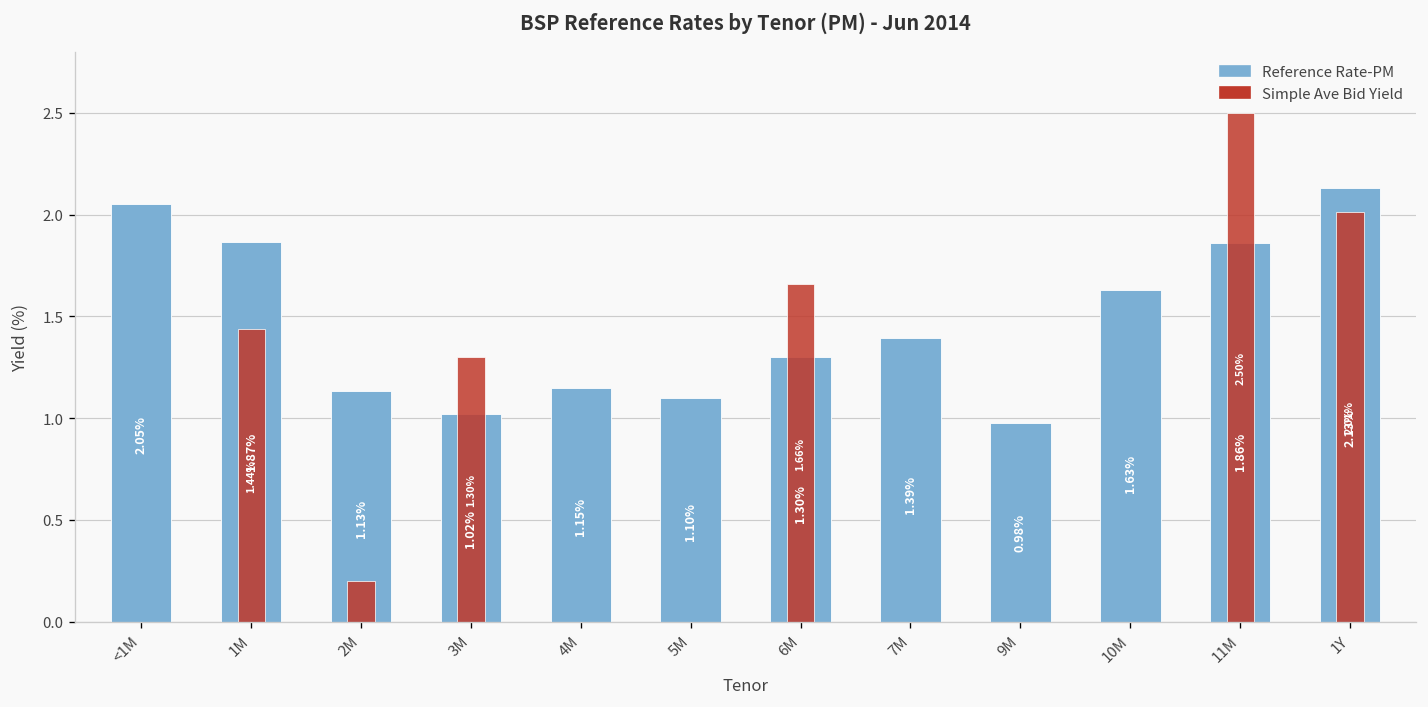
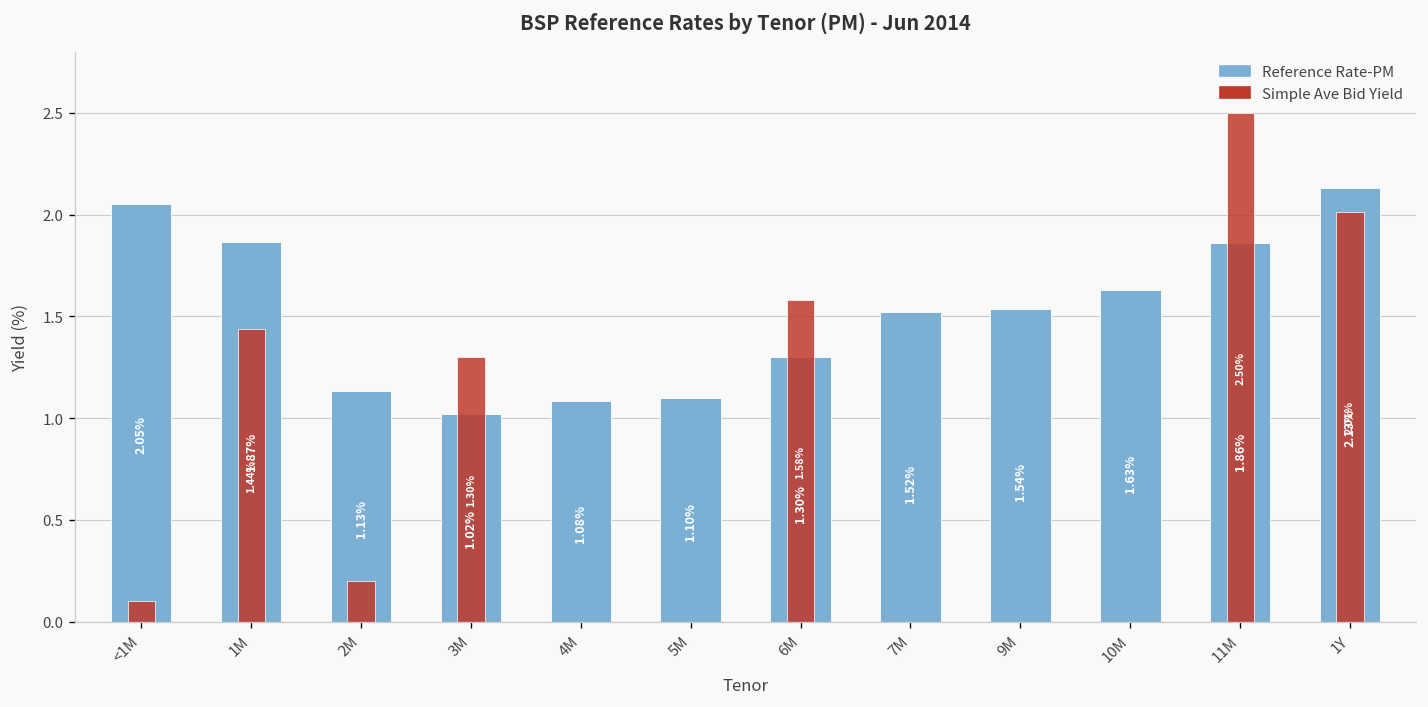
  {
    "Reference Rate-PM": {
      "<1M": "2.05%",
      "2M": "1.13%",
-     "4M": "1.15%",
+     "4M": "1.08%",
      "5M": "1.10%",
-     "7M": "1.39%",
-     "9M": "0.98%",
+     "7M": "1.52%",
+     "9M": "1.54%",
      "10M": "1.63%"
    },
    "Simple Ave Bid Yield": {
-     "<1M": "0.0",
+     "<1M": "0.1",
      "3M": "1.30%",
-     "6M": "1.66%",
+     "6M": "1.58%",
      "11M": "2.50%"
    }
  }
